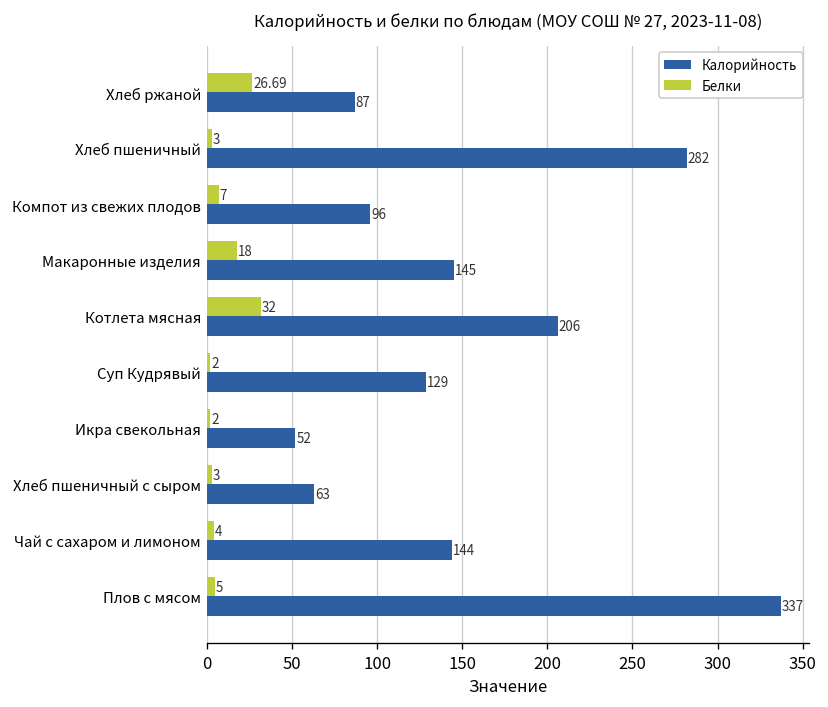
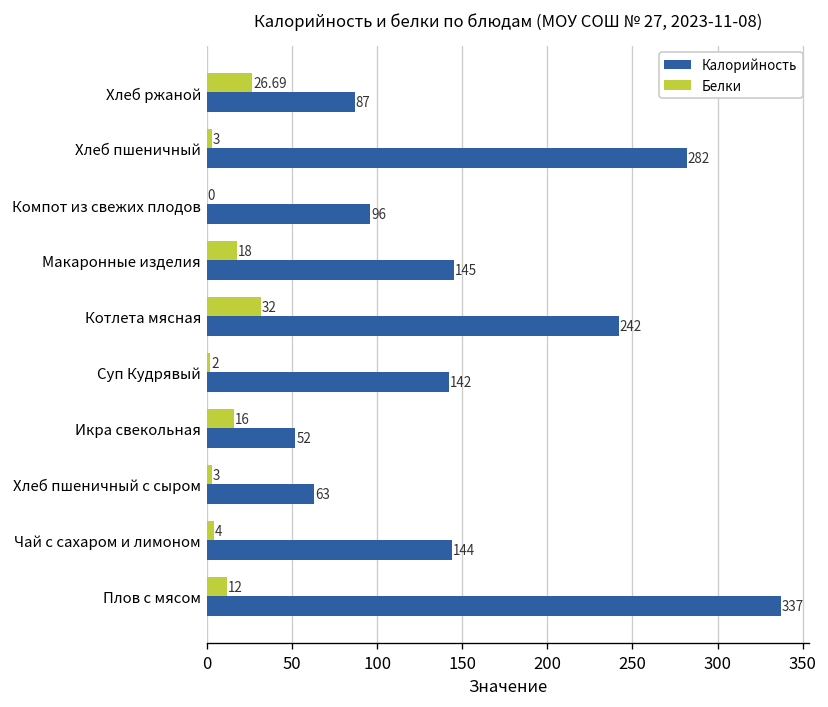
  {
    "Калорийность": {
      "Хлеб ржаной": 87,
      "Хлеб пшеничный": 282,
      "Компот из свежих плодов": 96,
      "Макаронные изделия": 145,
-     "Котлета мясная": 206,
-     "Суп Кудрявый": 129,
+     "Котлета мясная": 242,
+     "Суп Кудрявый": 142,
      "Икра свекольная": 52,
      "Хлеб пшеничный с сыром": 63,
      "Чай с сахаром и лимоном": 144,
      "Плов с мясом": 337
    },
    "Белки": {
      "Хлеб ржаной": 26.69,
      "Хлеб пшеничный": 3,
-     "Компот из свежих плодов": 7,
+     "Компот из свежих плодов": 0,
      "Макаронные изделия": 18,
      "Котлета мясная": 32,
      "Суп Кудрявый": 2,
-     "Икра свекольная": 2,
+     "Икра свекольная": 16,
      "Хлеб пшеничный с сыром": 3,
      "Чай с сахаром и лимоном": 4,
-     "Плов с мясом": 5
+     "Плов с мясом": 12
    }
  }
